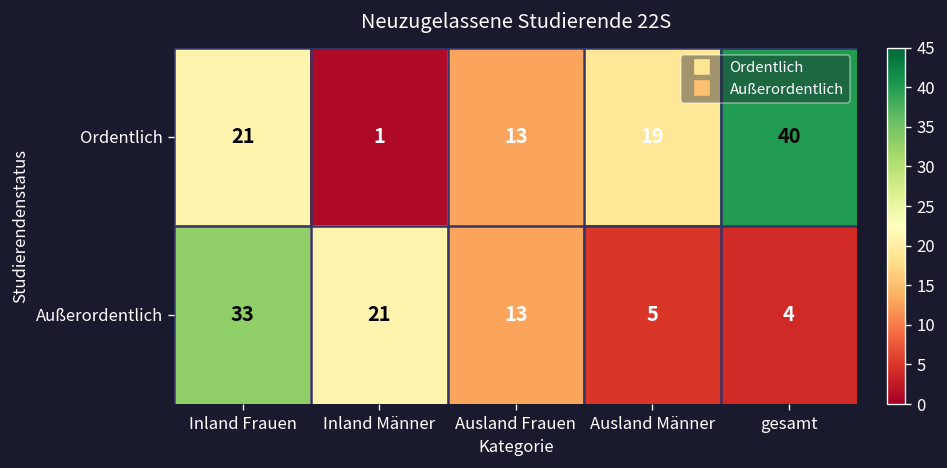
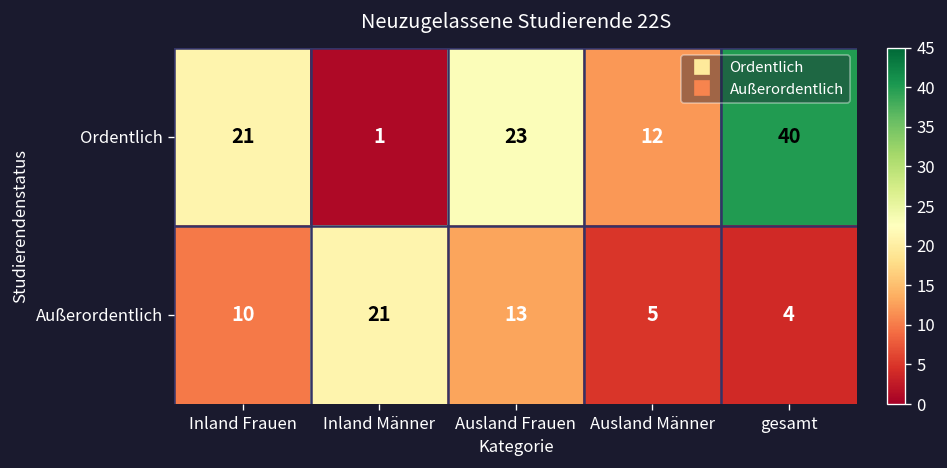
  {
    "Ordentlich": {
      "Inland Frauen": 21,
      "Inland Männer": 1,
-     "Ausland Frauen": 13,
-     "Ausland Männer": 19,
+     "Ausland Frauen": 23,
+     "Ausland Männer": 12,
      "gesamt": 40
    },
    "Außerordentlich": {
-     "Inland Frauen": 33,
+     "Inland Frauen": 10,
      "Inland Männer": 21,
      "Ausland Frauen": 13,
      "Ausland Männer": 5,
      "gesamt": 4
    }
  }
